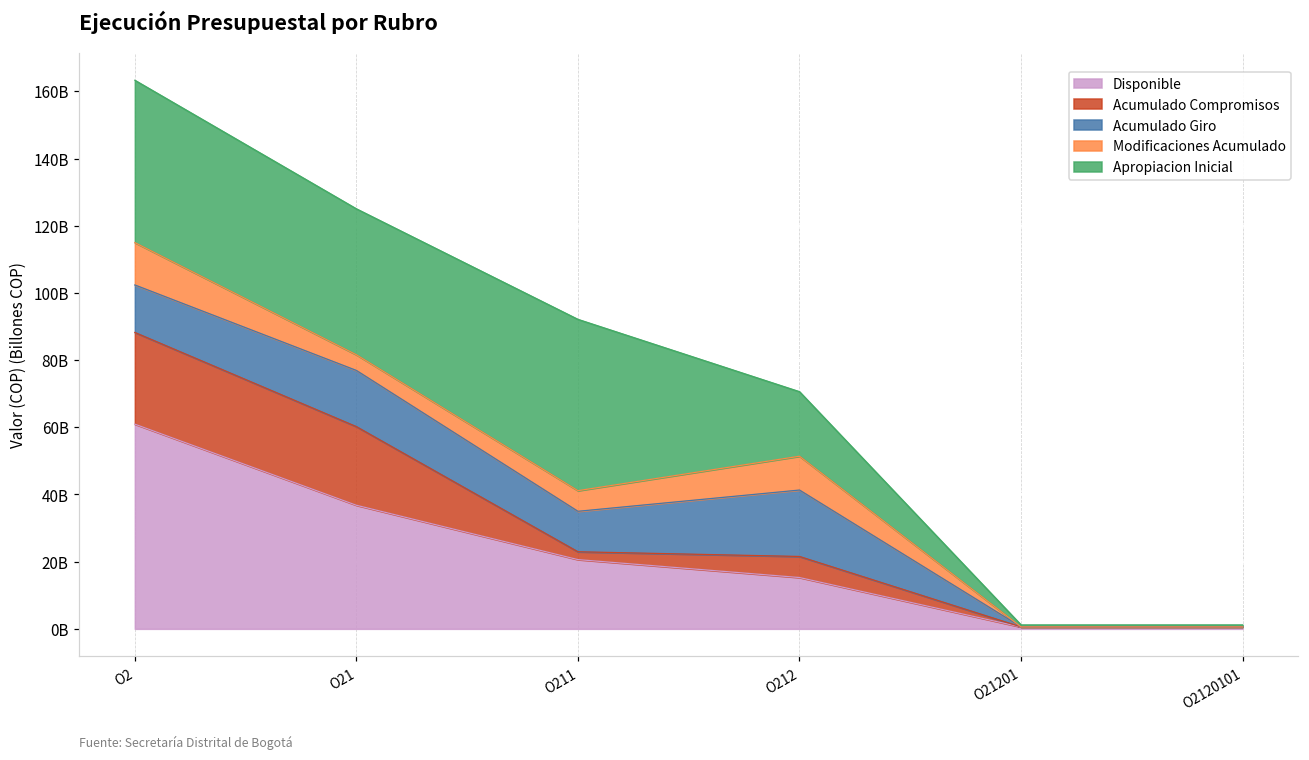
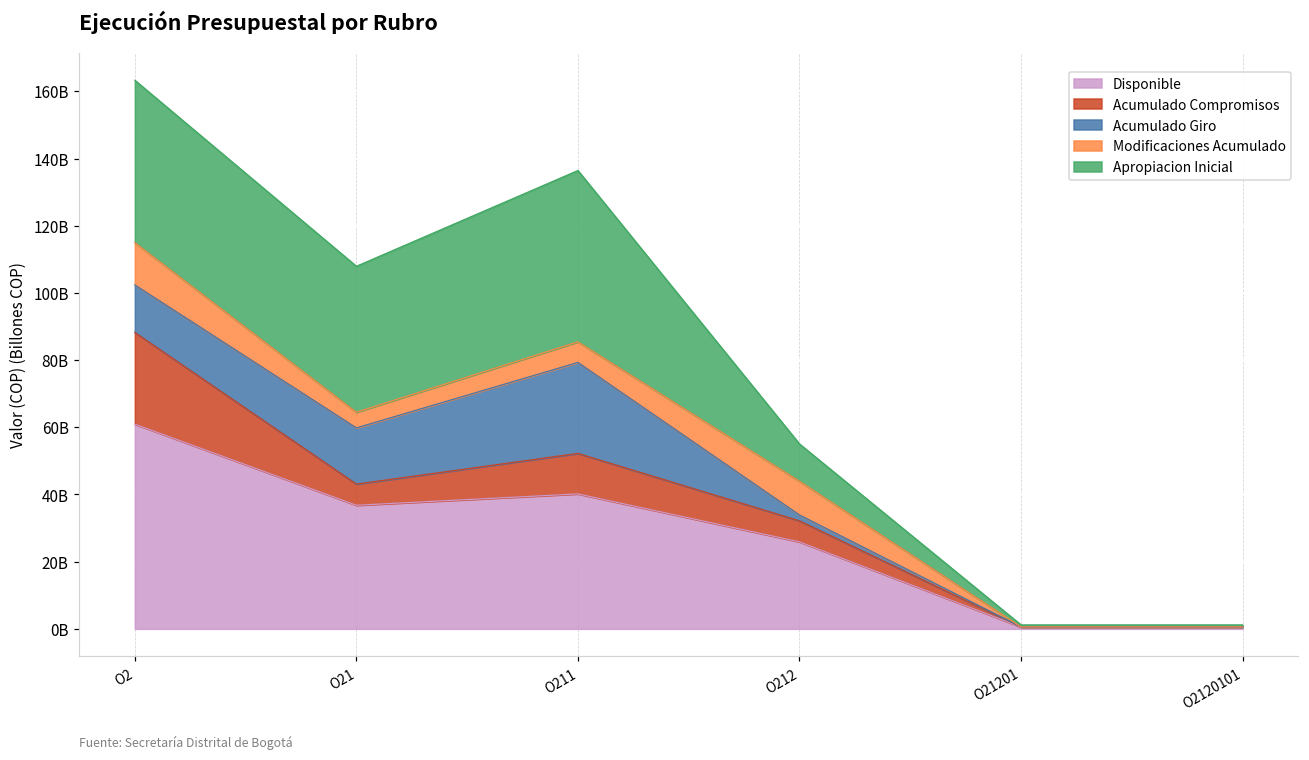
  {
    "Disponible": {
      "O2": 61000000000,
      "O21": 37000000000,
-     "O211": 21000000000,
-     "O212": 15000000000
+     "O211": 40000000000,
+     "O212": 26000000000
    },
    "Acumulado Compromisos": {
      "O2": 27000000000,
-     "O21": 23000000000,
-     "O211": 2000000000,
+     "O21": 6000000000,
+     "O211": 12000000000,
      "O212": 6000000000
    },
    "Acumulado Giro": {
      "O2": 14000000000,
      "O21": 17000000000,
-     "O211": 12000000000,
-     "O212": 20000000000
+     "O211": 27000000000,
+     "O212": 2000000000
    },
    "Modificaciones Acumulado": {
      "O2": 13000000000,
      "O21": 5000000000,
      "O211": 6000000000,
      "O212": 10000000000
    },
    "Apropiacion Inicial": {
      "O2": 48000000000,
      "O21": 43000000000,
      "O211": 51000000000,
-     "O212": 19000000000
+     "O212": 11000000000
    }
  }
